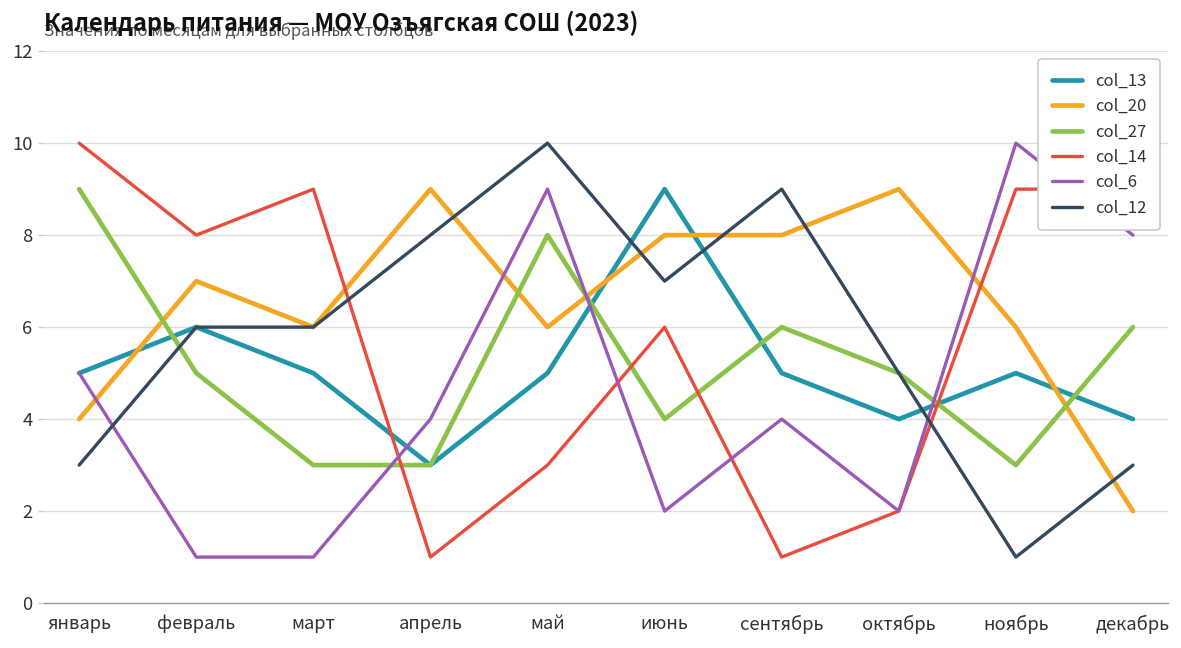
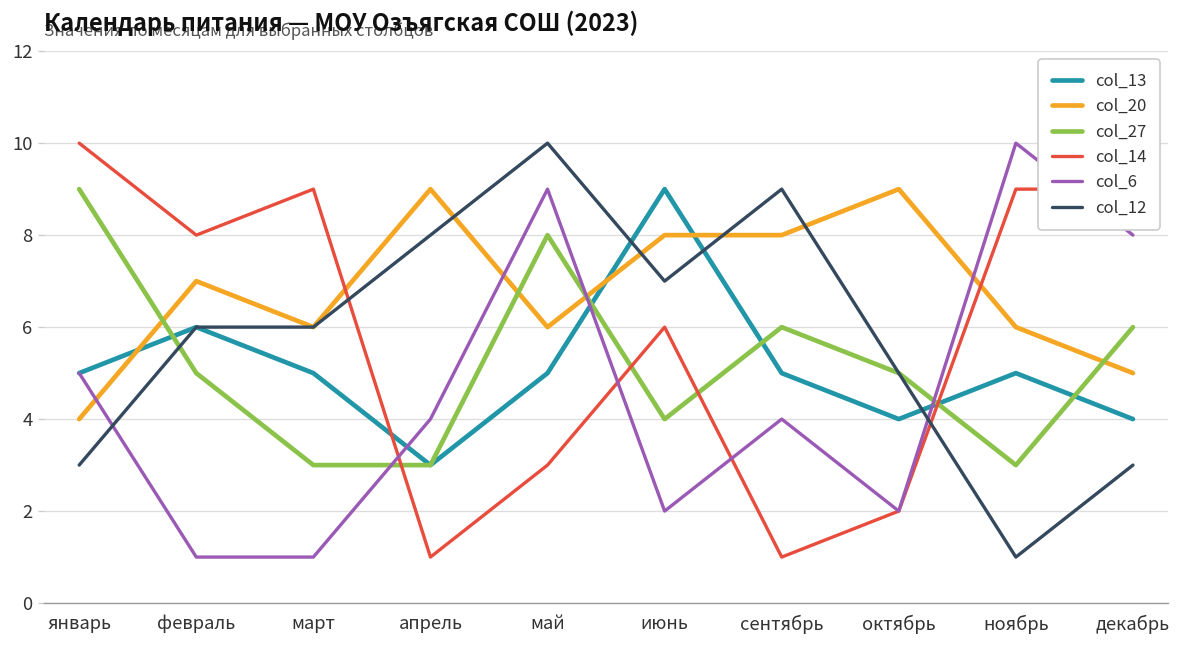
  {
    "col_13": {
      "март": 5,
      "май": 5,
      "июнь": 9,
      "сентябрь": 5,
      "октябрь": 4,
      "ноябрь": 5,
      "декабрь": 4
    },
    "col_20": {
      "январь": 4,
      "февраль": 7,
      "апрель": 9,
      "май": 6,
      "июнь": 8,
      "сентябрь": 8,
      "октябрь": 9,
      "ноябрь": 6,
-     "декабрь": 2
+     "декабрь": 5
    },
    "col_27": {
      "январь": 9,
      "февраль": 5,
      "март": 3,
      "май": 8,
      "июнь": 4,
      "сентябрь": 6,
      "ноябрь": 3,
      "декабрь": 6
    },
    "col_14": {
      "январь": 10,
      "февраль": 8,
      "март": 9,
      "апрель": 1,
      "май": 3,
      "июнь": 6,
      "сентябрь": 1,
      "ноябрь": 9
    },
    "col_6": {
      "февраль": 1,
      "март": 1,
      "апрель": 4,
      "май": 9,
      "июнь": 2,
      "сентябрь": 4,
      "ноябрь": 10,
      "декабрь": 8
    },
    "col_12": {
      "январь": 3,
      "апрель": 8,
      "май": 10,
      "июнь": 7,
      "сентябрь": 9,
      "ноябрь": 1,
      "декабрь": 3
    }
  }
